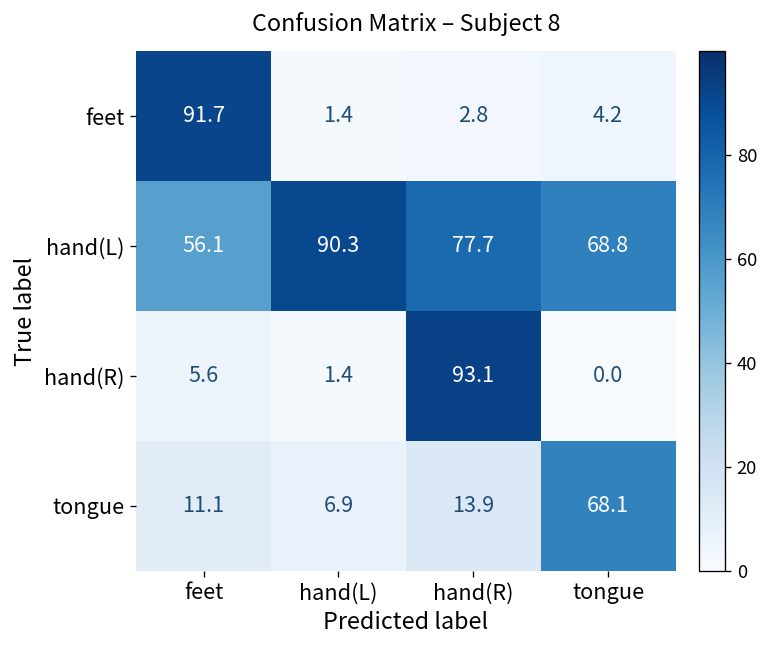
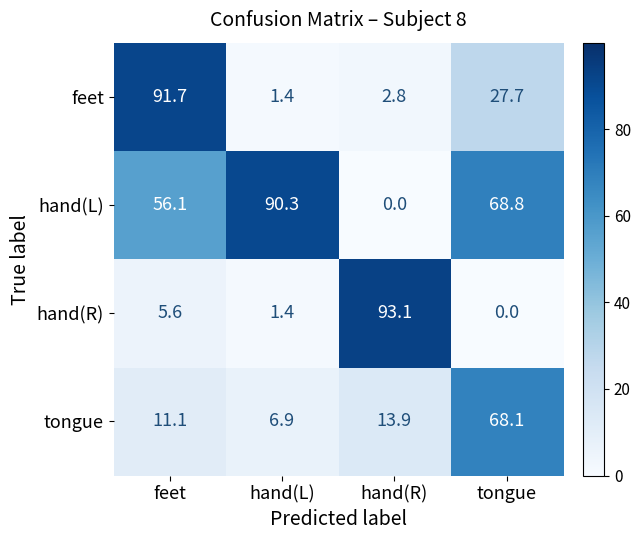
  {
    "feet": {
      "feet": 91.7,
      "hand(L)": 1.4,
      "hand(R)": 2.8,
-     "tongue": 4.2
+     "tongue": 27.7
    },
    "hand(L)": {
      "feet": 56.1,
      "hand(L)": 90.3,
-     "hand(R)": 77.7,
+     "hand(R)": 0.0,
      "tongue": 68.8
    },
    "hand(R)": {
      "feet": 5.6,
      "hand(L)": 1.4,
      "hand(R)": 93.1,
      "tongue": 0.0
    },
    "tongue": {
      "feet": 11.1,
      "hand(L)": 6.9,
      "hand(R)": 13.9,
      "tongue": 68.1
    }
  }
